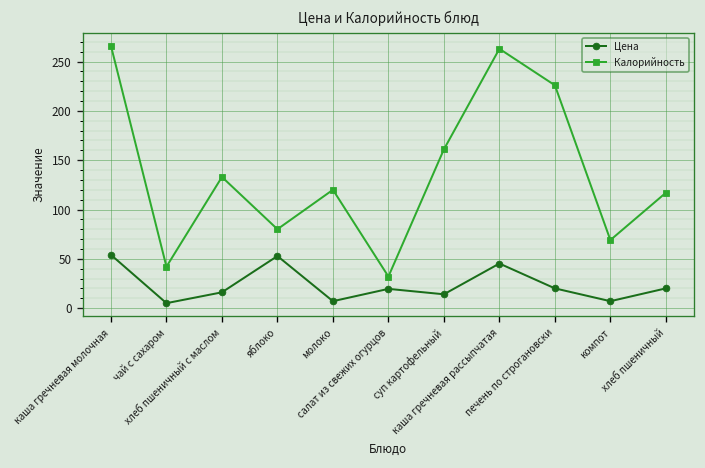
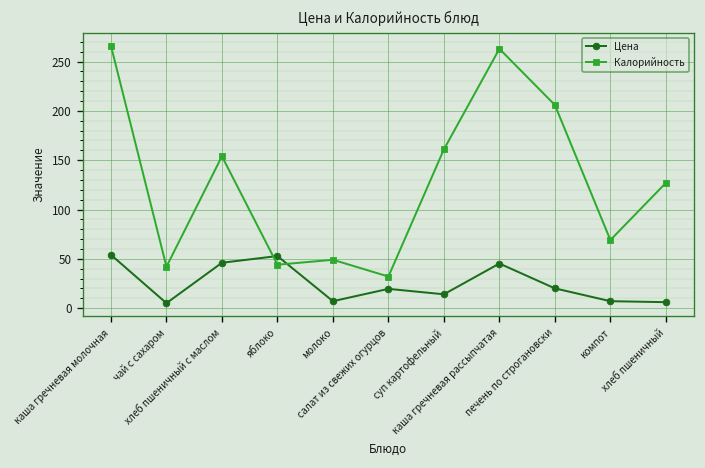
  {
    "Цена": {
      "каша гречневая молочная": 50,
      "чай с сахаром": 10,
-     "хлеб пшеничный с маслом": 20,
+     "хлеб пшеничный с маслом": 50,
      "яблоко": 50,
      "молоко": 10,
      "салат из свежих огурцов": 20,
      "суп картофельный": 10,
      "каша гречневая рассыпчатая": 50,
      "печень по строгановски": 20,
      "компот": 10,
-     "хлеб пшеничный": 20
+     "хлеб пшеничный": 10
    },
    "Калорийность": {
      "каша гречневая молочная": 270,
      "чай с сахаром": 40,
-     "хлеб пшеничный с маслом": 130,
-     "яблоко": 80,
-     "молоко": 120,
+     "хлеб пшеничный с маслом": 150,
+     "яблоко": 40,
+     "молоко": 50,
      "салат из свежих огурцов": 30,
      "суп картофельный": 160,
      "каша гречневая рассыпчатая": 260,
-     "печень по строгановски": 230,
+     "печень по строгановски": 210,
      "компот": 70,
-     "хлеб пшеничный": 120
+     "хлеб пшеничный": 130
    }
  }
